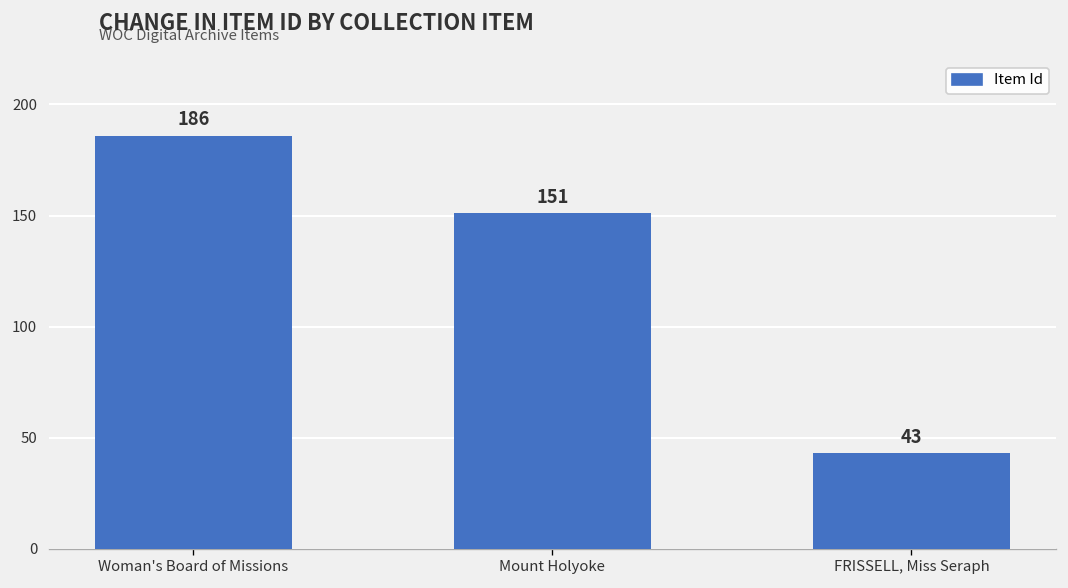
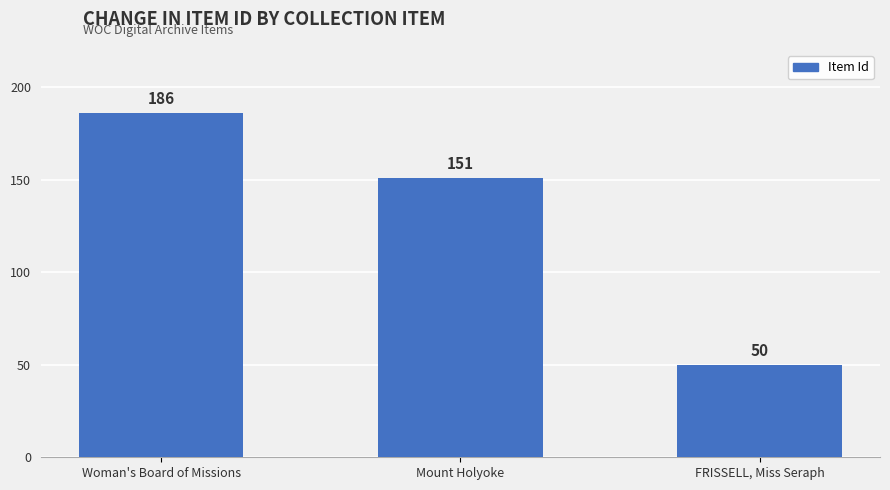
  {
    "Woman's Board of Missions": 186,
    "Mount Holyoke": 151,
-   "FRISSELL, Miss Seraph": 43
+   "FRISSELL, Miss Seraph": 50
  }
